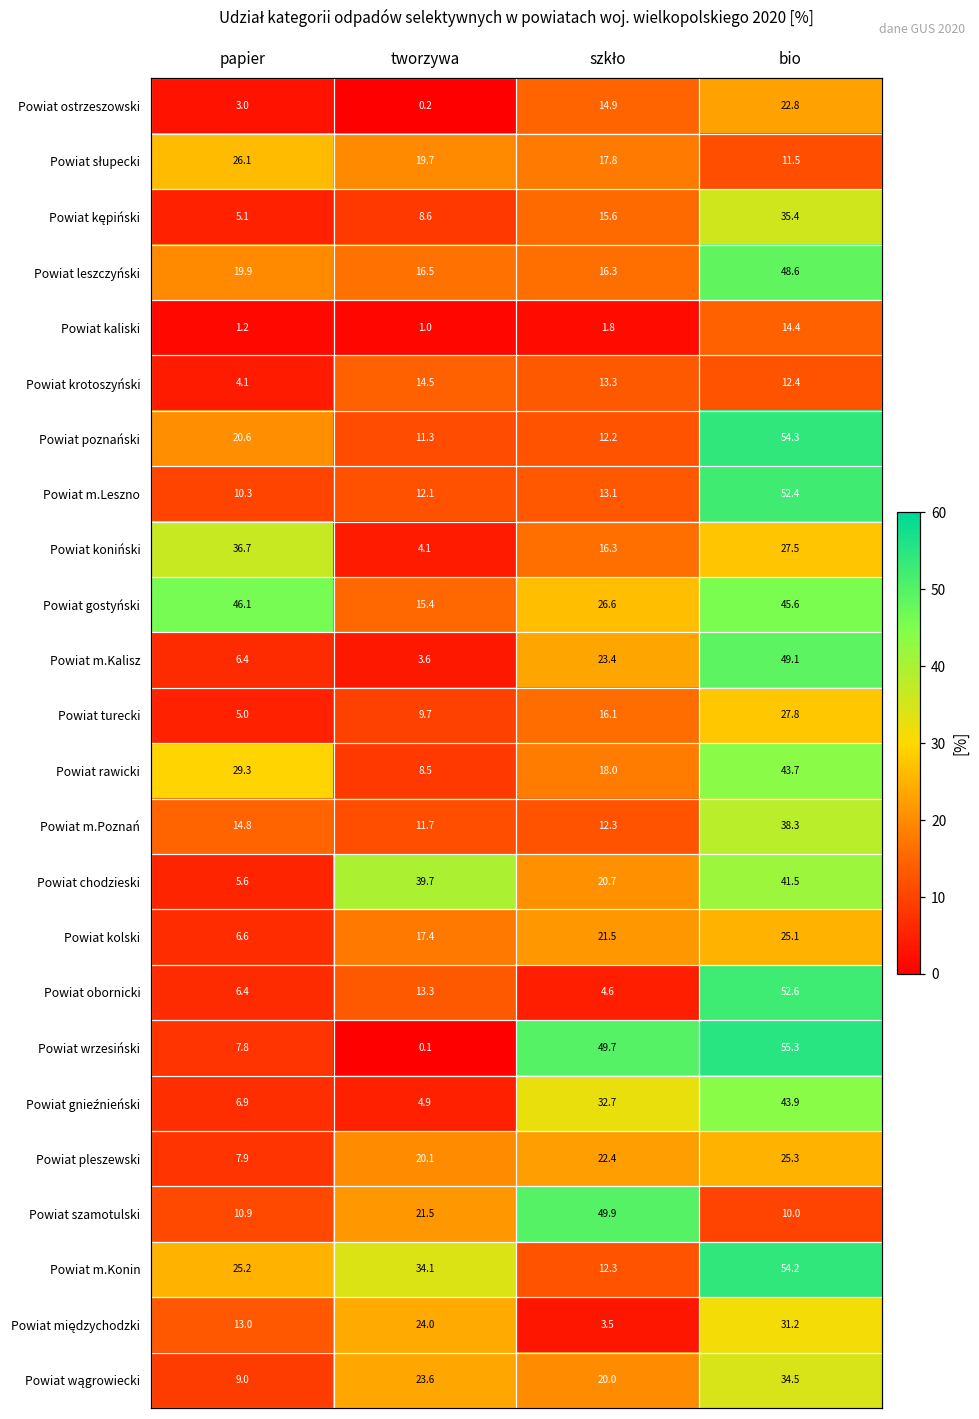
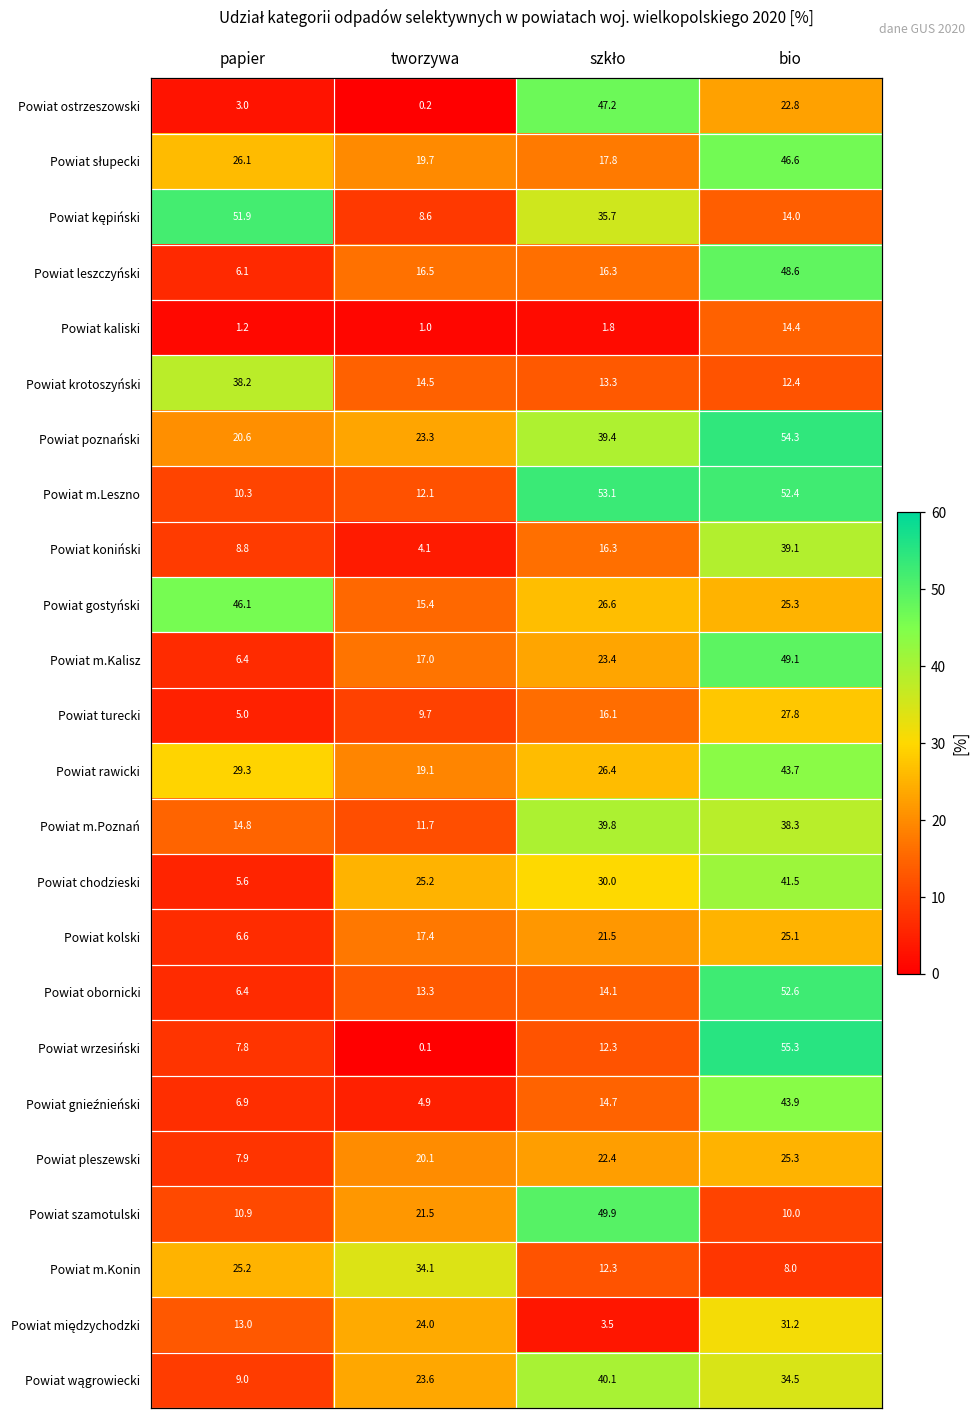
  {
    "Powiat ostrzeszowski": {
      "papier": 3.0,
      "tworzywa": 0.2,
-     "szkło": 14.9,
+     "szkło": 47.2,
      "bio": 22.8
    },
    "Powiat słupecki": {
      "papier": 26.1,
      "tworzywa": 19.7,
      "szkło": 17.8,
-     "bio": 11.5
+     "bio": 46.6
    },
    "Powiat kępiński": {
-     "papier": 5.1,
+     "papier": 51.9,
      "tworzywa": 8.6,
-     "szkło": 15.6,
-     "bio": 35.4
+     "szkło": 35.7,
+     "bio": 14.0
    },
    "Powiat leszczyński": {
-     "papier": 19.9,
+     "papier": 6.1,
      "tworzywa": 16.5,
      "szkło": 16.3,
      "bio": 48.6
    },
    "Powiat kaliski": {
      "papier": 1.2,
      "tworzywa": 1.0,
      "szkło": 1.8,
      "bio": 14.4
    },
    "Powiat krotoszyński": {
-     "papier": 4.1,
+     "papier": 38.2,
      "tworzywa": 14.5,
      "szkło": 13.3,
      "bio": 12.4
    },
    "Powiat poznański": {
      "papier": 20.6,
-     "tworzywa": 11.3,
-     "szkło": 12.2,
+     "tworzywa": 23.3,
+     "szkło": 39.4,
      "bio": 54.3
    },
    "Powiat m.Leszno": {
      "papier": 10.3,
      "tworzywa": 12.1,
-     "szkło": 13.1,
+     "szkło": 53.1,
      "bio": 52.4
    },
    "Powiat koniński": {
-     "papier": 36.7,
+     "papier": 8.8,
      "tworzywa": 4.1,
      "szkło": 16.3,
-     "bio": 27.5
+     "bio": 39.1
    },
    "Powiat gostyński": {
      "papier": 46.1,
      "tworzywa": 15.4,
      "szkło": 26.6,
-     "bio": 45.6
+     "bio": 25.3
    },
    "Powiat m.Kalisz": {
      "papier": 6.4,
-     "tworzywa": 3.6,
+     "tworzywa": 17.0,
      "szkło": 23.4,
      "bio": 49.1
    },
    "Powiat turecki": {
      "papier": 5.0,
      "tworzywa": 9.7,
      "szkło": 16.1,
      "bio": 27.8
    },
    "Powiat rawicki": {
      "papier": 29.3,
-     "tworzywa": 8.5,
-     "szkło": 18.0,
+     "tworzywa": 19.1,
+     "szkło": 26.4,
      "bio": 43.7
    },
    "Powiat m.Poznań": {
      "papier": 14.8,
      "tworzywa": 11.7,
-     "szkło": 12.3,
+     "szkło": 39.8,
      "bio": 38.3
    },
    "Powiat chodzieski": {
      "papier": 5.6,
-     "tworzywa": 39.7,
-     "szkło": 20.7,
+     "tworzywa": 25.2,
+     "szkło": 30.0,
      "bio": 41.5
    },
    "Powiat kolski": {
      "papier": 6.6,
      "tworzywa": 17.4,
      "szkło": 21.5,
      "bio": 25.1
    },
    "Powiat obornicki": {
      "papier": 6.4,
      "tworzywa": 13.3,
-     "szkło": 4.6,
+     "szkło": 14.1,
      "bio": 52.6
    },
    "Powiat wrzesiński": {
      "papier": 7.8,
      "tworzywa": 0.1,
-     "szkło": 49.7,
+     "szkło": 12.3,
      "bio": 55.3
    },
    "Powiat gnieźnieński": {
      "papier": 6.9,
      "tworzywa": 4.9,
-     "szkło": 32.7,
+     "szkło": 14.7,
      "bio": 43.9
    },
    "Powiat pleszewski": {
      "papier": 7.9,
      "tworzywa": 20.1,
      "szkło": 22.4,
      "bio": 25.3
    },
    "Powiat szamotulski": {
      "papier": 10.9,
      "tworzywa": 21.5,
      "szkło": 49.9,
      "bio": 10.0
    },
    "Powiat m.Konin": {
      "papier": 25.2,
      "tworzywa": 34.1,
      "szkło": 12.3,
-     "bio": 54.2
+     "bio": 8.0
    },
    "Powiat międzychodzki": {
      "papier": 13.0,
      "tworzywa": 24.0,
      "szkło": 3.5,
      "bio": 31.2
    },
    "Powiat wągrowiecki": {
      "papier": 9.0,
      "tworzywa": 23.6,
-     "szkło": 20.0,
+     "szkło": 40.1,
      "bio": 34.5
    }
  }
